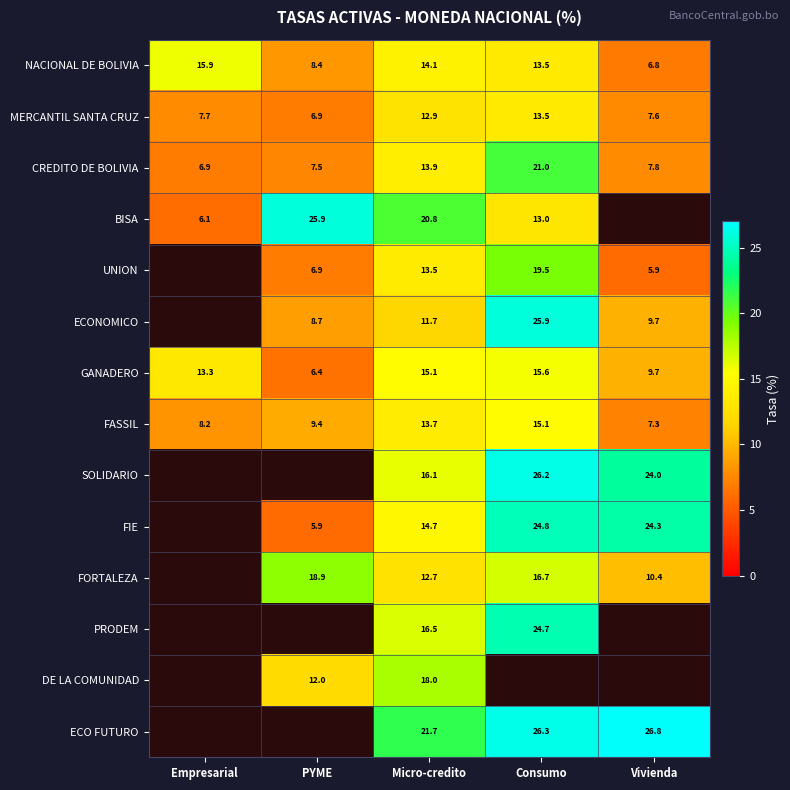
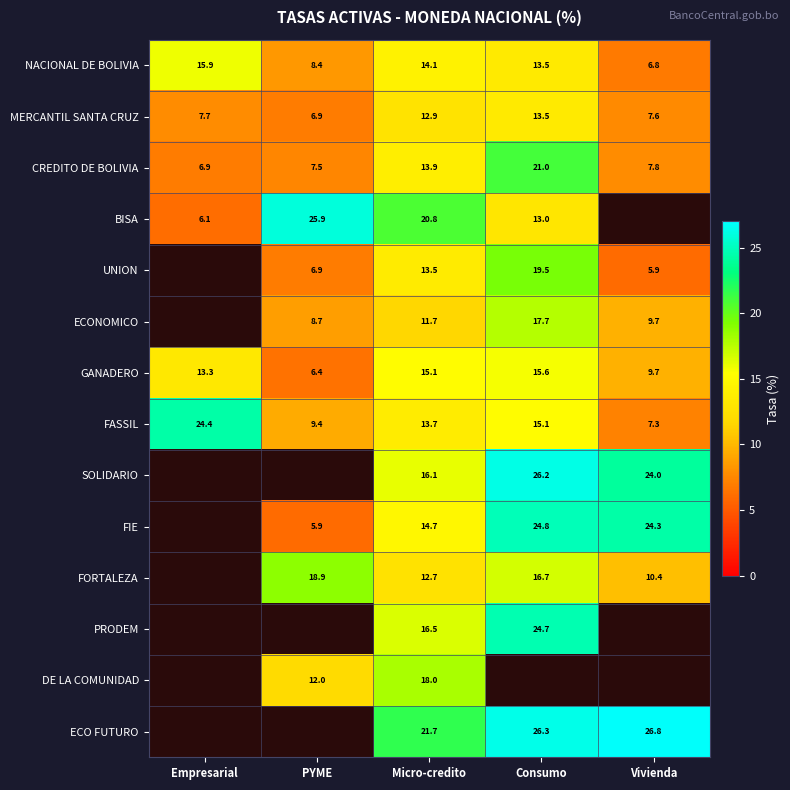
  {
    "NACIONAL DE BOLIVIA": {
      "Empresarial": 15.9,
      "PYME": 8.4,
      "Micro-credito": 14.1,
      "Consumo": 13.5,
      "Vivienda": 6.8
    },
    "MERCANTIL SANTA CRUZ": {
      "Empresarial": 7.7,
      "PYME": 6.9,
      "Micro-credito": 12.9,
      "Consumo": 13.5,
      "Vivienda": 7.6
    },
    "CREDITO DE BOLIVIA": {
      "Empresarial": 6.9,
      "PYME": 7.5,
      "Micro-credito": 13.9,
      "Consumo": 21.0,
      "Vivienda": 7.8
    },
    "BISA": {
      "Empresarial": 6.1,
      "PYME": 25.9,
      "Micro-credito": 20.8,
      "Consumo": 13.0
    },
    "UNION": {
      "PYME": 6.9,
      "Micro-credito": 13.5,
      "Consumo": 19.5,
      "Vivienda": 5.9
    },
    "ECONOMICO": {
      "PYME": 8.7,
      "Micro-credito": 11.7,
-     "Consumo": 25.9,
+     "Consumo": 17.7,
      "Vivienda": 9.7
    },
    "GANADERO": {
      "Empresarial": 13.3,
      "PYME": 6.4,
      "Micro-credito": 15.1,
      "Consumo": 15.6,
      "Vivienda": 9.7
    },
    "FASSIL": {
-     "Empresarial": 8.2,
+     "Empresarial": 24.4,
      "PYME": 9.4,
      "Micro-credito": 13.7,
      "Consumo": 15.1,
      "Vivienda": 7.3
    },
    "SOLIDARIO": {
      "Micro-credito": 16.1,
      "Consumo": 26.2,
      "Vivienda": 24.0
    },
    "FIE": {
      "PYME": 5.9,
      "Micro-credito": 14.7,
      "Consumo": 24.8,
      "Vivienda": 24.3
    },
    "FORTALEZA": {
      "PYME": 18.9,
      "Micro-credito": 12.7,
      "Consumo": 16.7,
      "Vivienda": 10.4
    },
    "PRODEM": {
      "Micro-credito": 16.5,
      "Consumo": 24.7
    },
    "DE LA COMUNIDAD": {
      "PYME": 12.0,
      "Micro-credito": 18.0
    },
    "ECO FUTURO": {
      "Micro-credito": 21.7,
      "Consumo": 26.3,
      "Vivienda": 26.8
    }
  }
